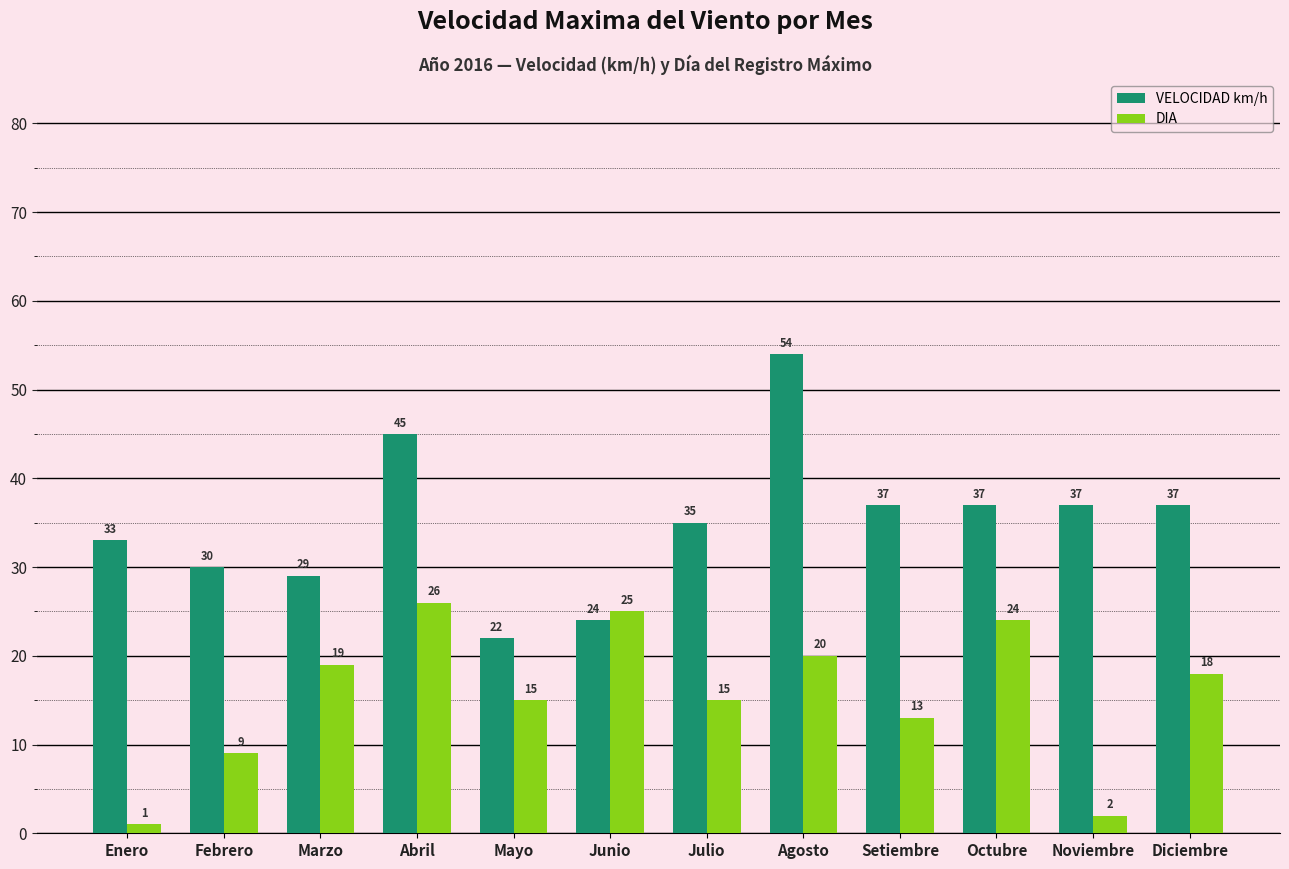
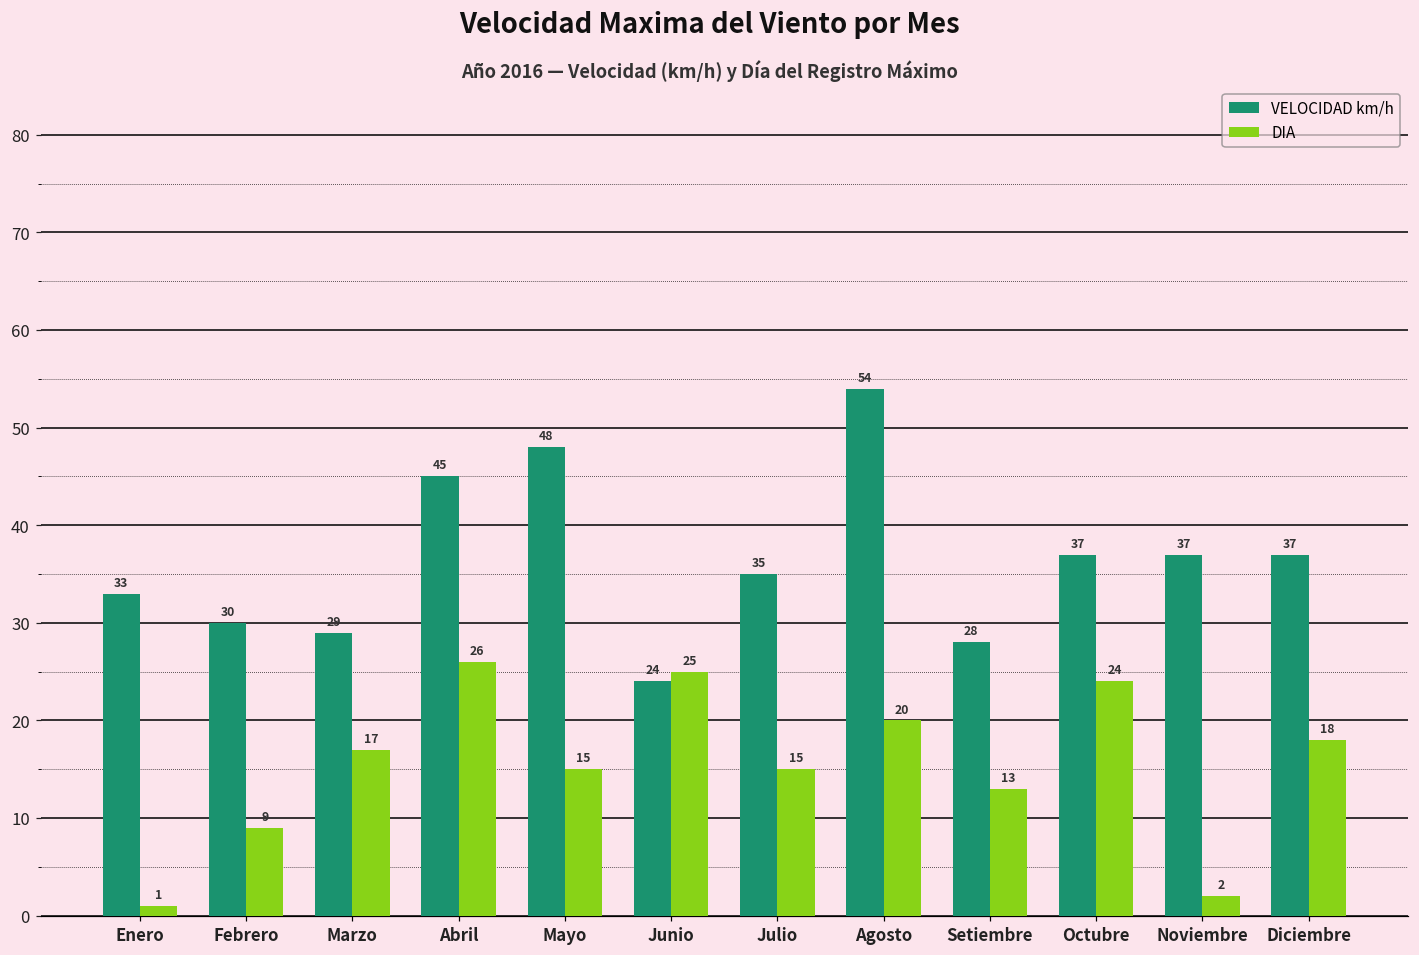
  {
    "VELOCIDAD km/h": {
      "Enero": 33,
      "Febrero": 30,
      "Marzo": 29,
      "Abril": 45,
-     "Mayo": 22,
+     "Mayo": 48,
      "Junio": 24,
      "Julio": 35,
      "Agosto": 54,
-     "Setiembre": 37,
+     "Setiembre": 28,
      "Octubre": 37,
      "Noviembre": 37,
      "Diciembre": 37
    },
    "DIA": {
      "Enero": 1,
      "Febrero": 9,
-     "Marzo": 19,
+     "Marzo": 17,
      "Abril": 26,
      "Mayo": 15,
      "Junio": 25,
      "Julio": 15,
      "Agosto": 20,
      "Setiembre": 13,
      "Octubre": 24,
      "Noviembre": 2,
      "Diciembre": 18
    }
  }
